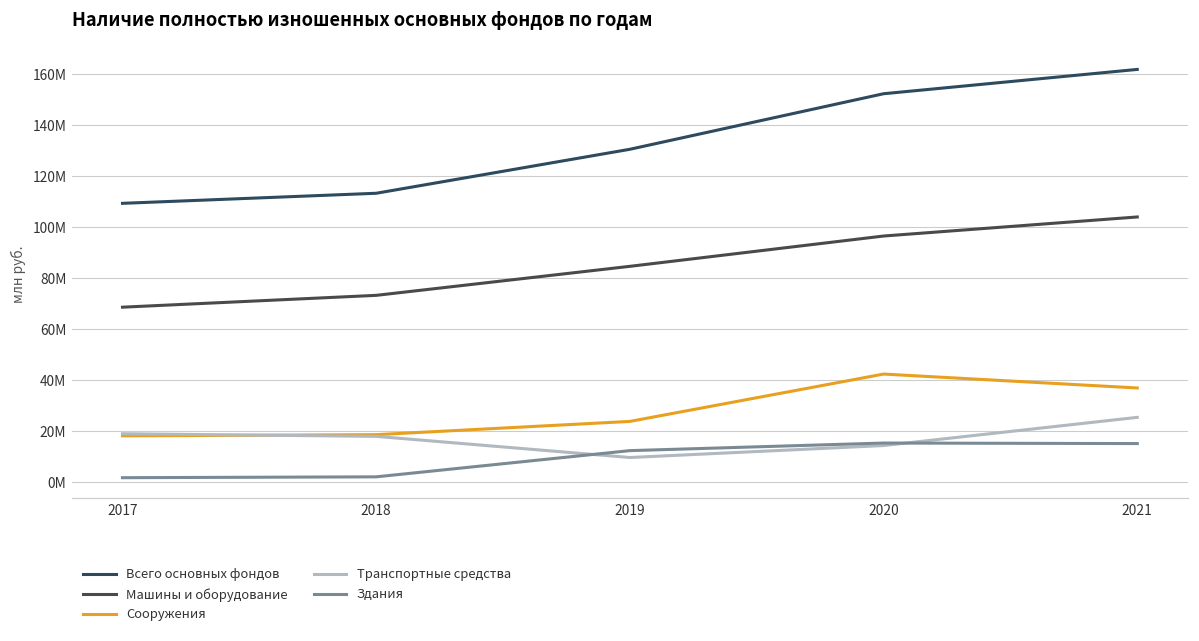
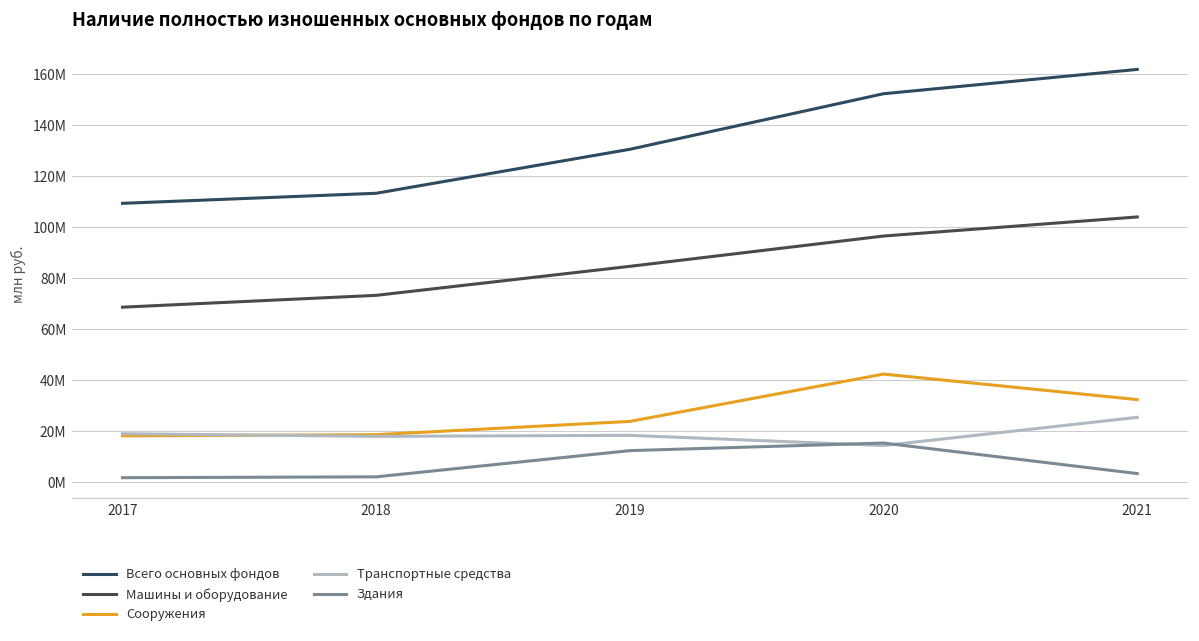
  {
    "Сооружения": {
      "2019": 24000000,
      "2020": 42000000,
-     "2021": 37000000
+     "2021": 32000000
    },
    "Транспортные средства": {
-     "2019": 10000000,
+     "2019": 18000000,
      "2021": 25000000
    },
    "Здания": {
      "2017": 2000000,
      "2018": 2000000,
      "2019": 12000000,
-     "2021": 15000000
+     "2021": 3000000
    }
  }
